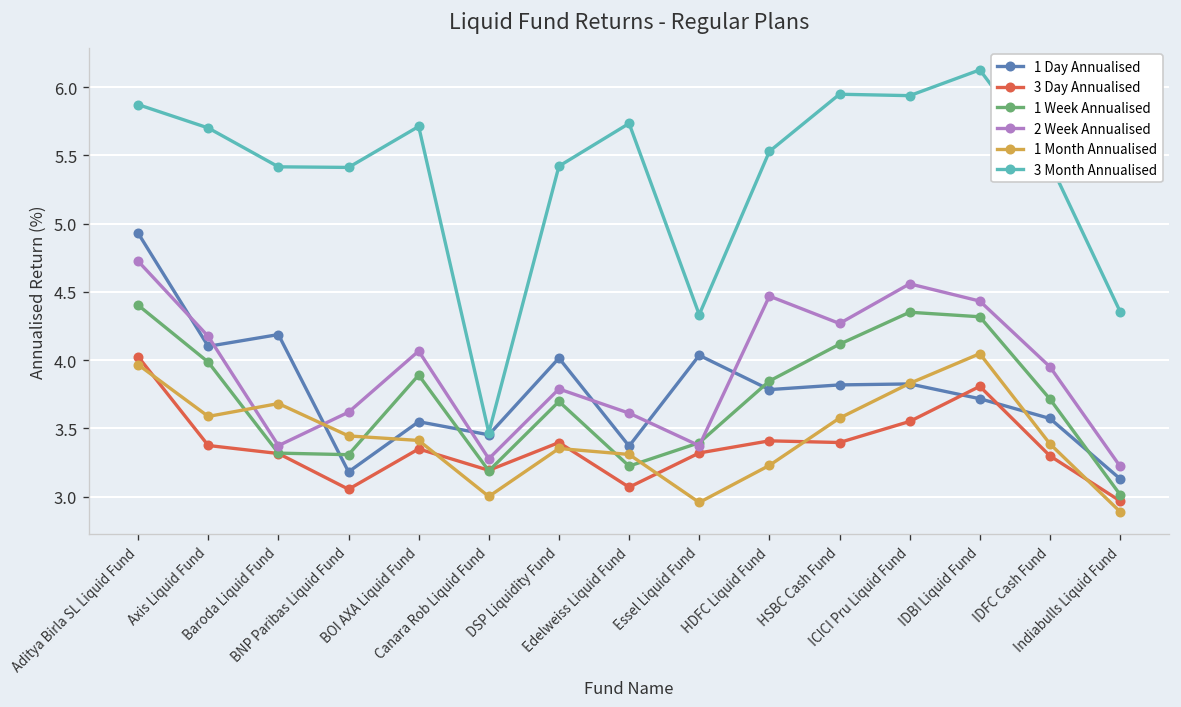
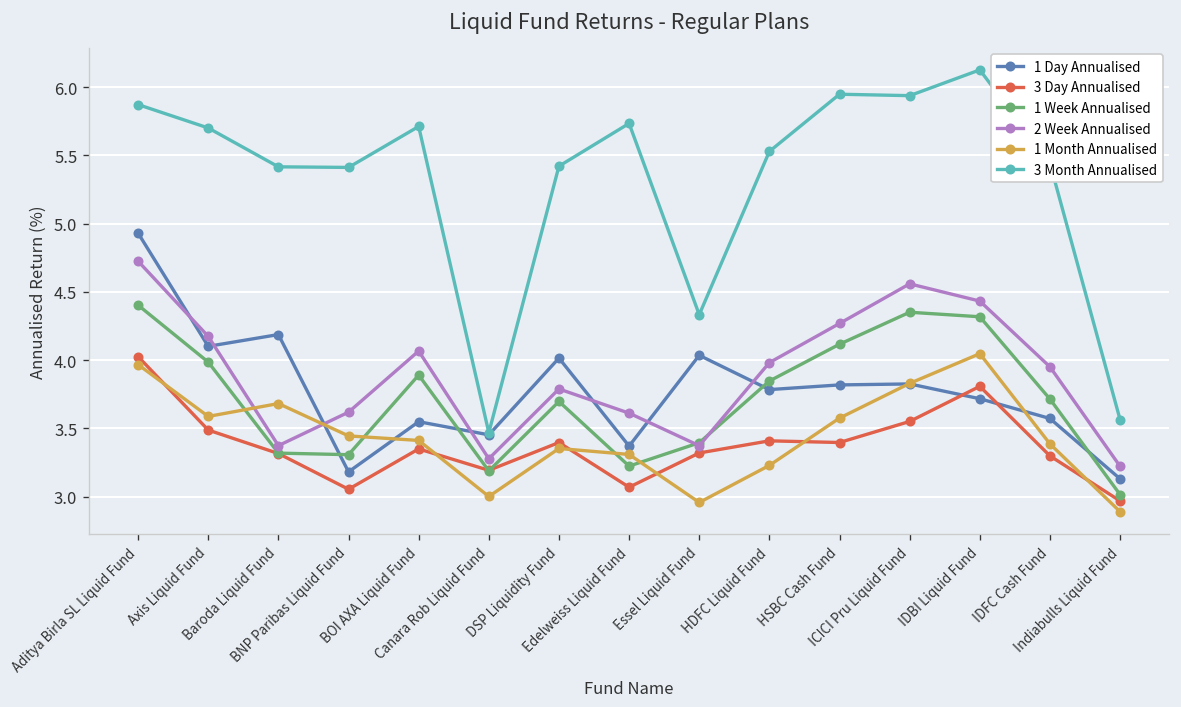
  {
    "1 Day Annualised": {
      "Aditya Birla SL Liquid Fund": 4.93,
      "Axis Liquid Fund": 4.10,
      "Baroda Liquid Fund": 4.19,
      "BNP Paribas Liquid Fund": 3.18,
      "BOI AXA Liquid Fund": 3.55,
      "DSP Liquidity Fund": 4.02,
      "Edelweiss Liquid Fund": 3.37,
      "Essel Liquid Fund": 4.04,
      "HDFC Liquid Fund": 3.78,
      "HSBC Cash Fund": 3.82,
      "IDBI Liquid Fund": 3.72,
      "IDFC Cash Fund": 3.57,
      "Indiabulls Liquid Fund": 3.13
    },
    "3 Day Annualised": {
      "Aditya Birla SL Liquid Fund": 4.03,
-     "Axis Liquid Fund": 3.38,
+     "Axis Liquid Fund": 3.49,
      "BNP Paribas Liquid Fund": 3.05,
      "BOI AXA Liquid Fund": 3.35,
      "DSP Liquidity Fund": 3.40,
      "Edelweiss Liquid Fund": 3.07,
      "Essel Liquid Fund": 3.32,
      "HDFC Liquid Fund": 3.41,
      "HSBC Cash Fund": 3.40,
      "ICICI Pru Liquid Fund": 3.55,
      "IDBI Liquid Fund": 3.81,
      "IDFC Cash Fund": 3.30,
      "Indiabulls Liquid Fund": 2.97
    },
    "1 Week Annualised": {
      "Aditya Birla SL Liquid Fund": 4.40,
      "Axis Liquid Fund": 3.99,
      "BNP Paribas Liquid Fund": 3.31,
      "BOI AXA Liquid Fund": 3.89,
      "DSP Liquidity Fund": 3.70,
      "Edelweiss Liquid Fund": 3.22,
      "HDFC Liquid Fund": 3.85,
      "HSBC Cash Fund": 4.12,
      "ICICI Pru Liquid Fund": 4.35,
      "IDBI Liquid Fund": 4.32,
      "IDFC Cash Fund": 3.72,
      "Indiabulls Liquid Fund": 3.02
    },
    "2 Week Annualised": {
      "Aditya Birla SL Liquid Fund": 4.72,
      "Axis Liquid Fund": 4.17,
      "Baroda Liquid Fund": 3.37,
      "BNP Paribas Liquid Fund": 3.62,
      "BOI AXA Liquid Fund": 4.07,
      "Canara Rob Liquid Fund": 3.28,
      "DSP Liquidity Fund": 3.79,
      "Edelweiss Liquid Fund": 3.61,
-     "HDFC Liquid Fund": 4.47,
+     "HDFC Liquid Fund": 3.98,
      "HSBC Cash Fund": 4.27,
      "ICICI Pru Liquid Fund": 4.56,
      "IDBI Liquid Fund": 4.43,
      "IDFC Cash Fund": 3.95,
      "Indiabulls Liquid Fund": 3.22
    },
    "1 Month Annualised": {
      "Aditya Birla SL Liquid Fund": 3.97,
      "Axis Liquid Fund": 3.59,
      "Baroda Liquid Fund": 3.68,
      "BNP Paribas Liquid Fund": 3.45,
      "BOI AXA Liquid Fund": 3.41,
      "Canara Rob Liquid Fund": 3.00,
      "DSP Liquidity Fund": 3.35,
      "Edelweiss Liquid Fund": 3.31,
      "Essel Liquid Fund": 2.96,
      "HDFC Liquid Fund": 3.23,
      "HSBC Cash Fund": 3.58,
      "IDBI Liquid Fund": 4.05,
      "IDFC Cash Fund": 3.39,
      "Indiabulls Liquid Fund": 2.89
    },
    "3 Month Annualised": {
      "Aditya Birla SL Liquid Fund": 5.87,
      "Axis Liquid Fund": 5.70,
      "Baroda Liquid Fund": 5.42,
      "BNP Paribas Liquid Fund": 5.41,
      "BOI AXA Liquid Fund": 5.71,
      "DSP Liquidity Fund": 5.42,
      "Edelweiss Liquid Fund": 5.73,
      "Essel Liquid Fund": 4.33,
      "HDFC Liquid Fund": 5.53,
      "HSBC Cash Fund": 5.95,
      "ICICI Pru Liquid Fund": 5.94,
      "IDBI Liquid Fund": 6.13,
-     "Indiabulls Liquid Fund": 4.36
+     "Indiabulls Liquid Fund": 3.56
    }
  }
